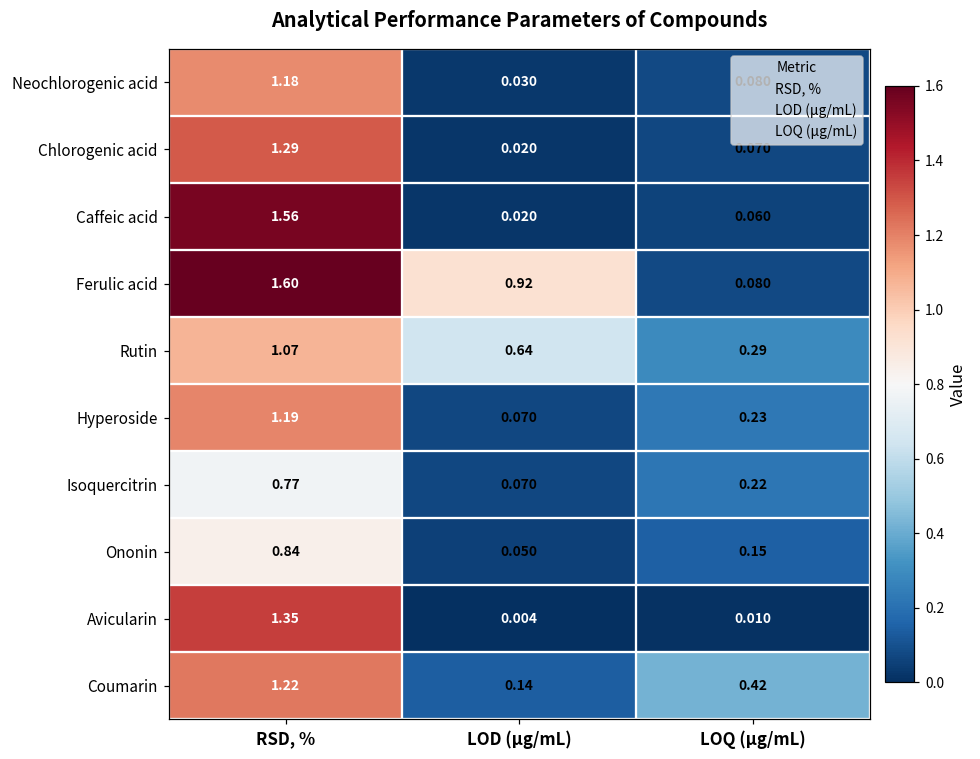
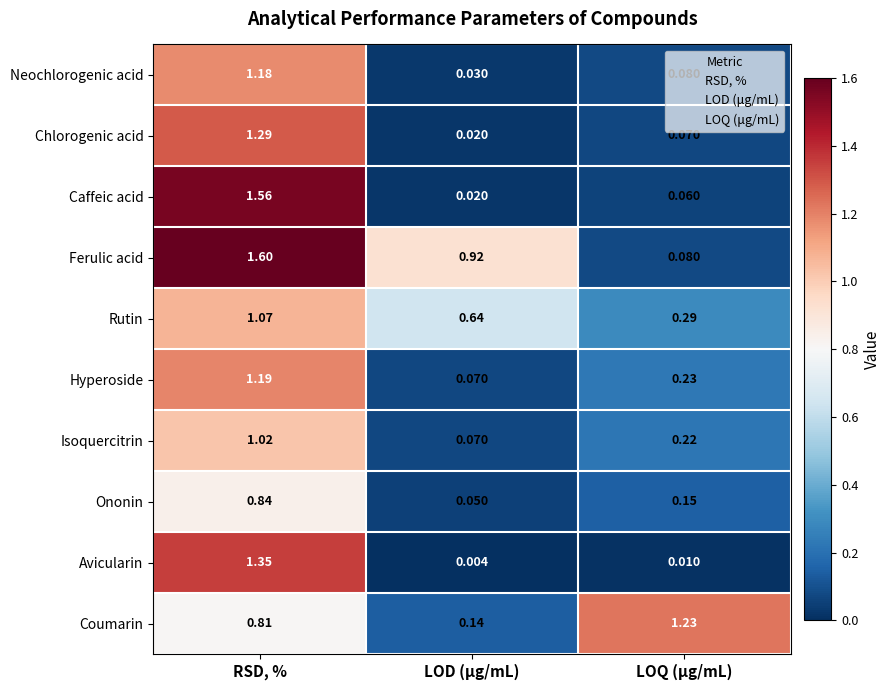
  {
    "Neochlorogenic acid": {
      "RSD, %": 1.18,
      "LOD (μg/mL)": 0.030
    },
    "Chlorogenic acid": {
      "RSD, %": 1.29,
      "LOD (μg/mL)": 0.020
    },
    "Caffeic acid": {
      "RSD, %": 1.56,
      "LOD (μg/mL)": 0.020,
      "LOQ (μg/mL)": 0.060
    },
    "Ferulic acid": {
      "RSD, %": 1.60,
      "LOD (μg/mL)": 0.92,
      "LOQ (μg/mL)": 0.080
    },
    "Rutin": {
      "RSD, %": 1.07,
      "LOD (μg/mL)": 0.64,
      "LOQ (μg/mL)": 0.29
    },
    "Hyperoside": {
      "RSD, %": 1.19,
      "LOD (μg/mL)": 0.070,
      "LOQ (μg/mL)": 0.23
    },
    "Isoquercitrin": {
-     "RSD, %": 0.77,
+     "RSD, %": 1.02,
      "LOD (μg/mL)": 0.070,
      "LOQ (μg/mL)": 0.22
    },
    "Ononin": {
      "RSD, %": 0.84,
      "LOD (μg/mL)": 0.050,
      "LOQ (μg/mL)": 0.15
    },
    "Avicularin": {
      "RSD, %": 1.35,
      "LOD (μg/mL)": 0.004,
      "LOQ (μg/mL)": 0.010
    },
    "Coumarin": {
-     "RSD, %": 1.22,
+     "RSD, %": 0.81,
      "LOD (μg/mL)": 0.14,
-     "LOQ (μg/mL)": 0.42
+     "LOQ (μg/mL)": 1.23
    }
  }
